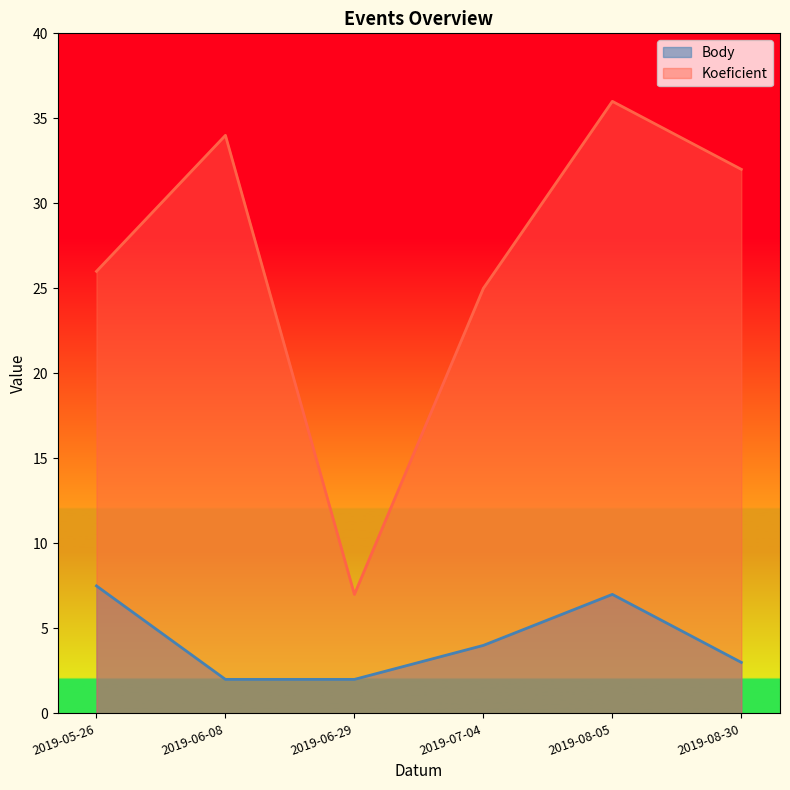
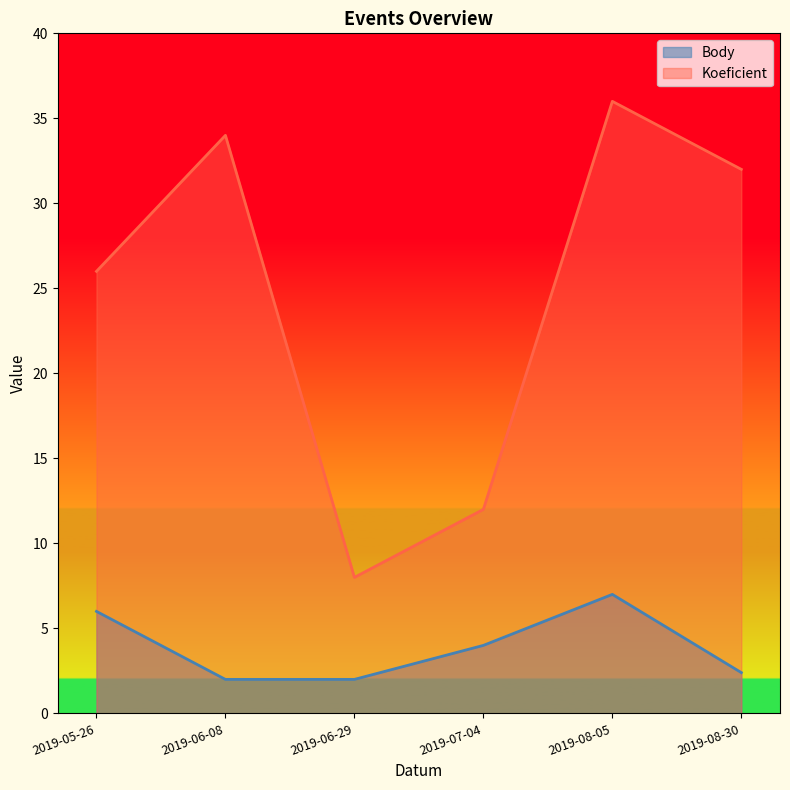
  {
    "Body": {
-     "2019-05-26": 7.5,
+     "2019-05-26": 6.0,
      "2019-06-08": 2.0,
      "2019-06-29": 2.0,
      "2019-07-04": 4.0,
      "2019-08-05": 7.0,
-     "2019-08-30": 3.0
+     "2019-08-30": 2.4
    },
    "Koeficient": {
      "2019-05-26": 26,
      "2019-06-08": 34,
-     "2019-06-29": 7,
-     "2019-07-04": 25,
+     "2019-06-29": 8,
+     "2019-07-04": 12,
      "2019-08-05": 36,
      "2019-08-30": 32
    }
  }
